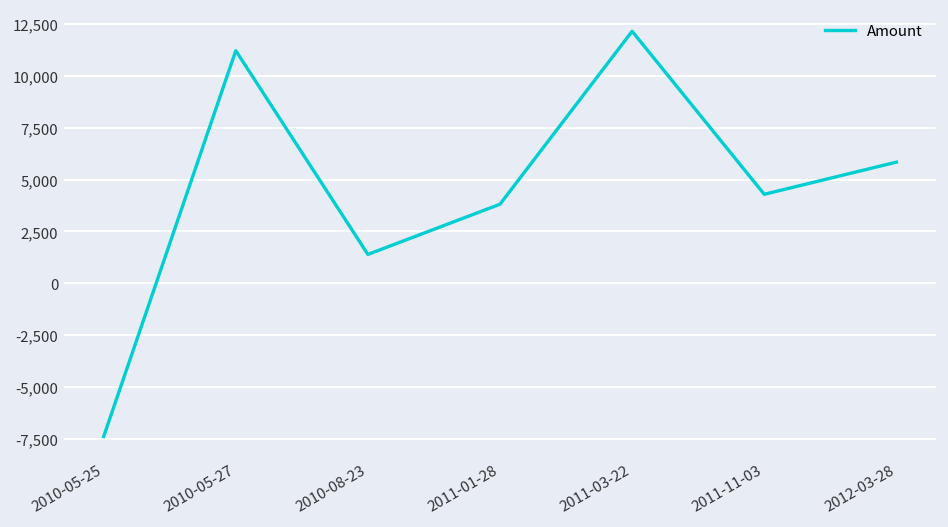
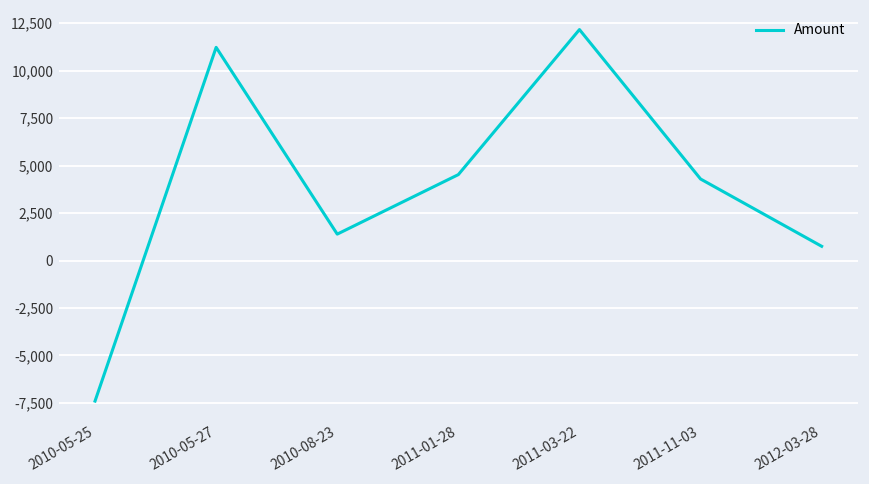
  {
    "2010-05-25": "-7,400",
    "2010-05-27": "11,200",
    "2010-08-23": "1,400",
-   "2011-01-28": "3,800",
+   "2011-01-28": "4,500",
    "2011-03-22": "12,200",
    "2011-11-03": "4,300",
-   "2012-03-28": "5,800"
+   "2012-03-28": "800"
  }
